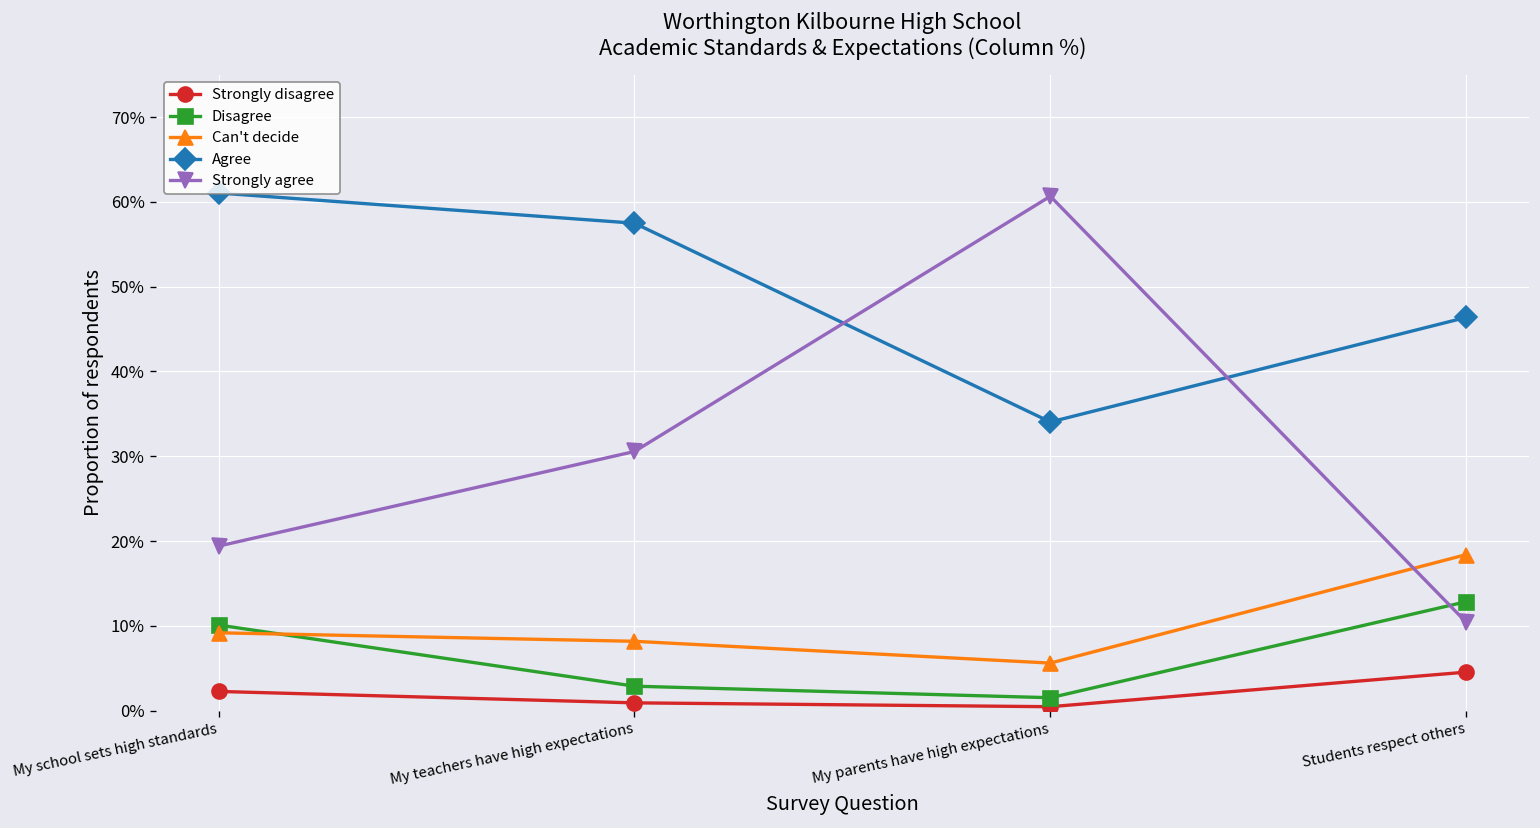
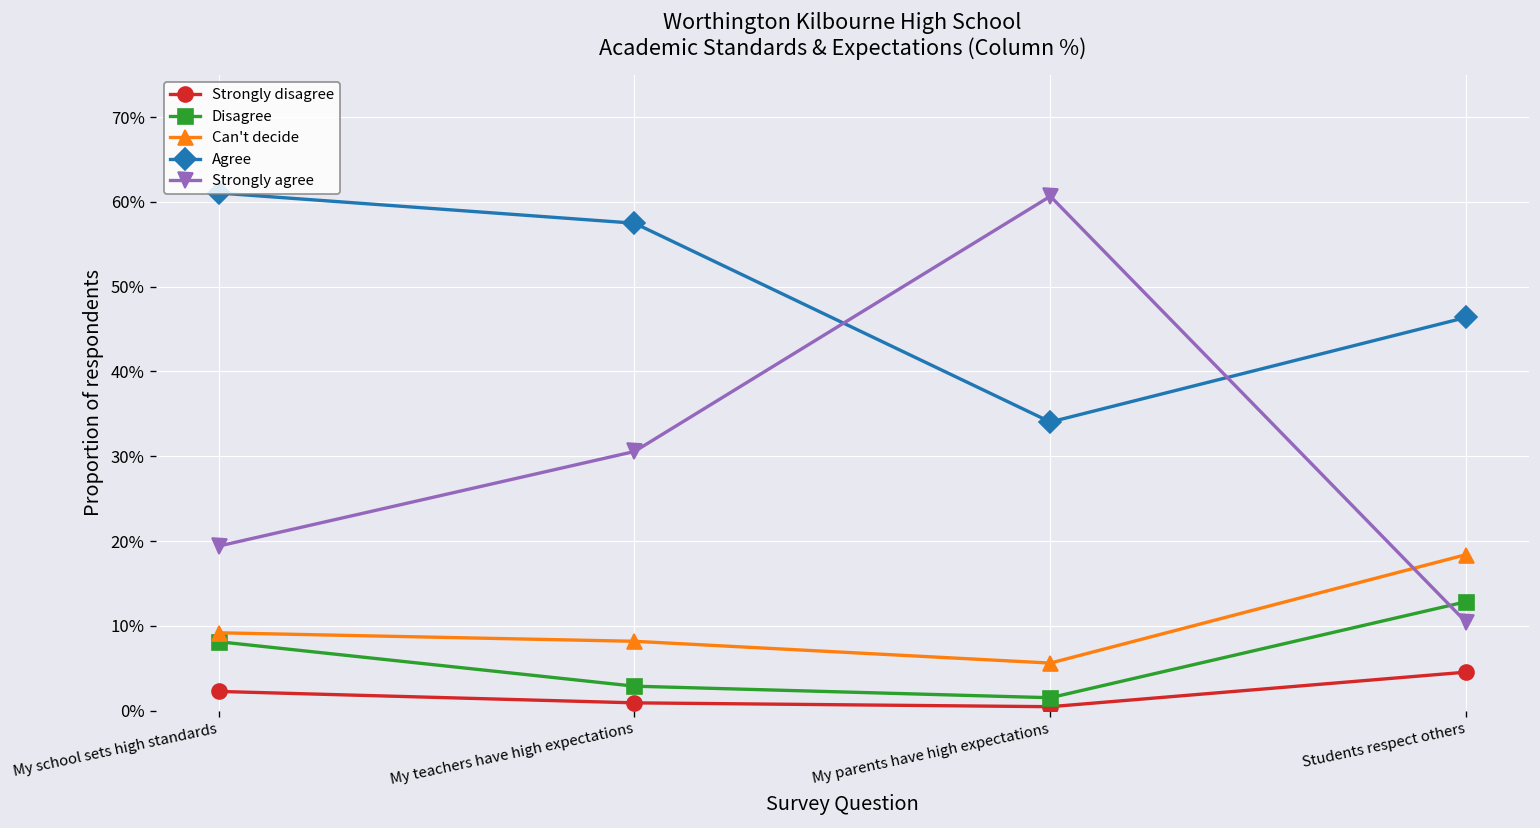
  {
    "Strongly disagree": {
      "My school sets high standards": "2%",
      "My teachers have high expectations": "1%",
      "My parents have high expectations": "0%",
      "Students respect others": "5%"
    },
    "Disagree": {
-     "My school sets high standards": "10%",
+     "My school sets high standards": "8%",
      "My teachers have high expectations": "3%",
      "My parents have high expectations": "2%",
      "Students respect others": "13%"
    },
    "Can't decide": {
      "My school sets high standards": "9%",
      "My teachers have high expectations": "8%",
      "My parents have high expectations": "6%",
      "Students respect others": "18%"
    },
    "Agree": {
      "My teachers have high expectations": "57%",
      "My parents have high expectations": "34%",
      "Students respect others": "46%"
    },
    "Strongly agree": {
      "My school sets high standards": "19%",
      "My teachers have high expectations": "31%",
      "My parents have high expectations": "61%",
      "Students respect others": "10%"
    }
  }
